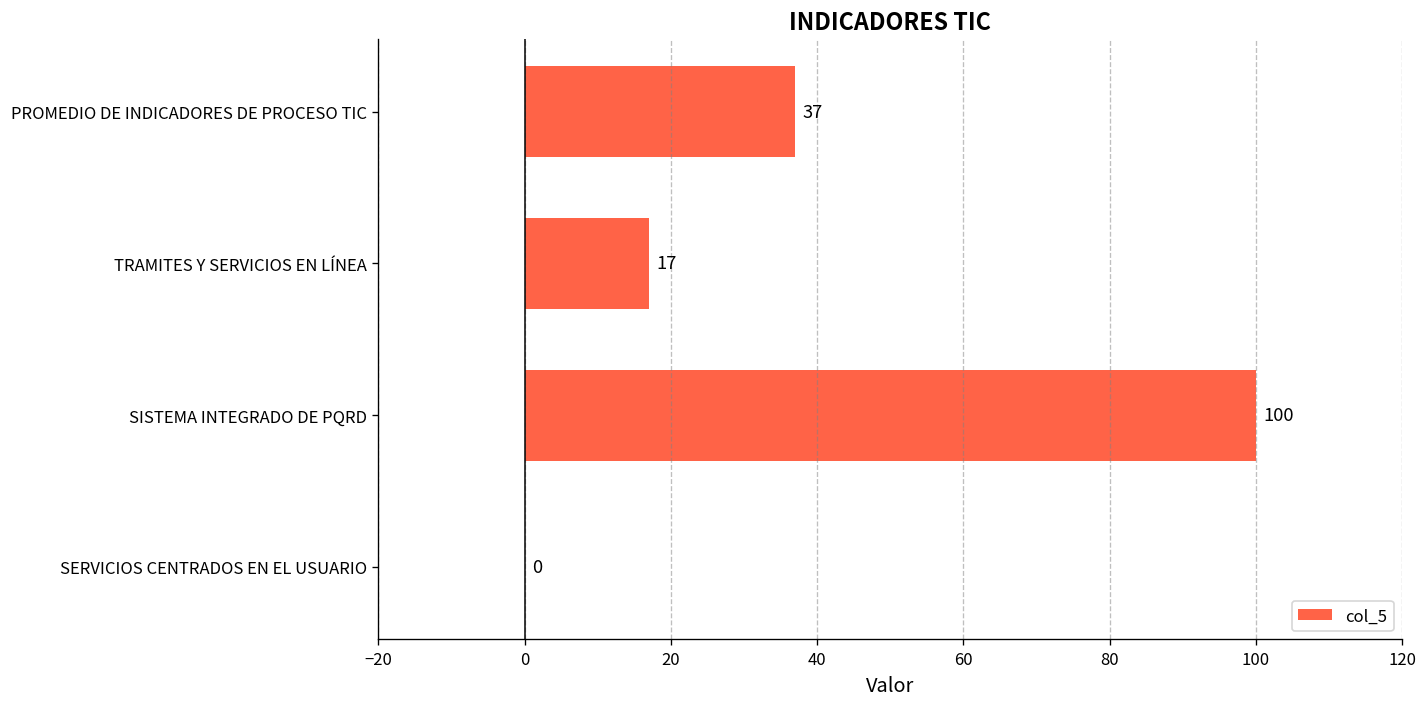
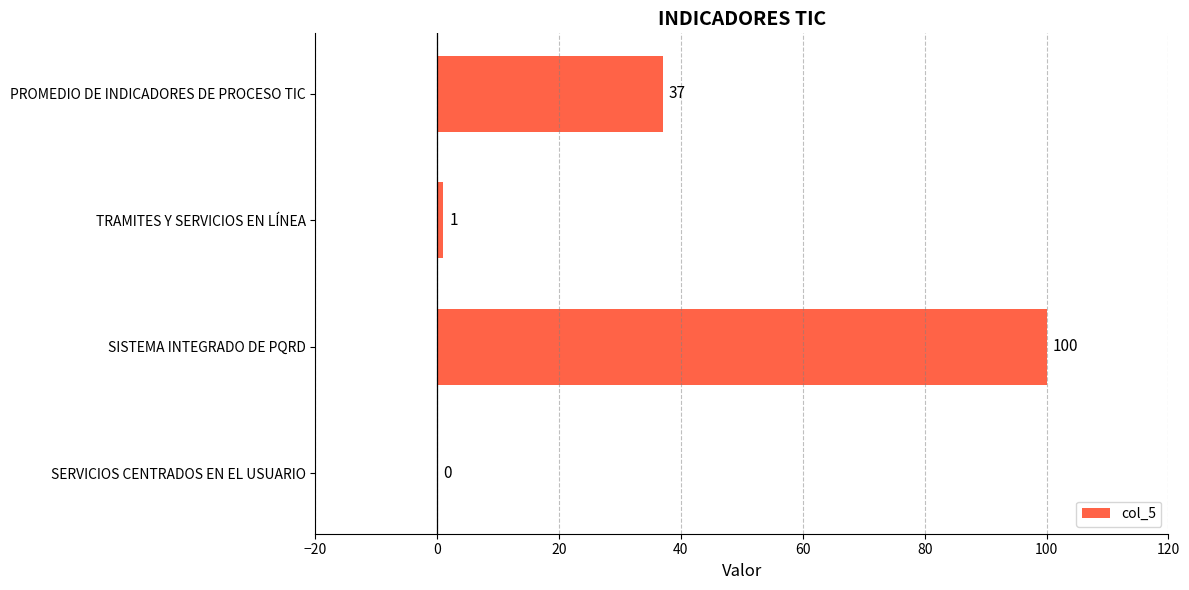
  {
    "PROMEDIO DE INDICADORES DE PROCESO TIC": 37,
-   "TRAMITES Y SERVICIOS EN LÍNEA": 17,
+   "TRAMITES Y SERVICIOS EN LÍNEA": 1,
    "SISTEMA INTEGRADO DE PQRD": 100,
    "SERVICIOS CENTRADOS EN EL USUARIO": 0
  }
